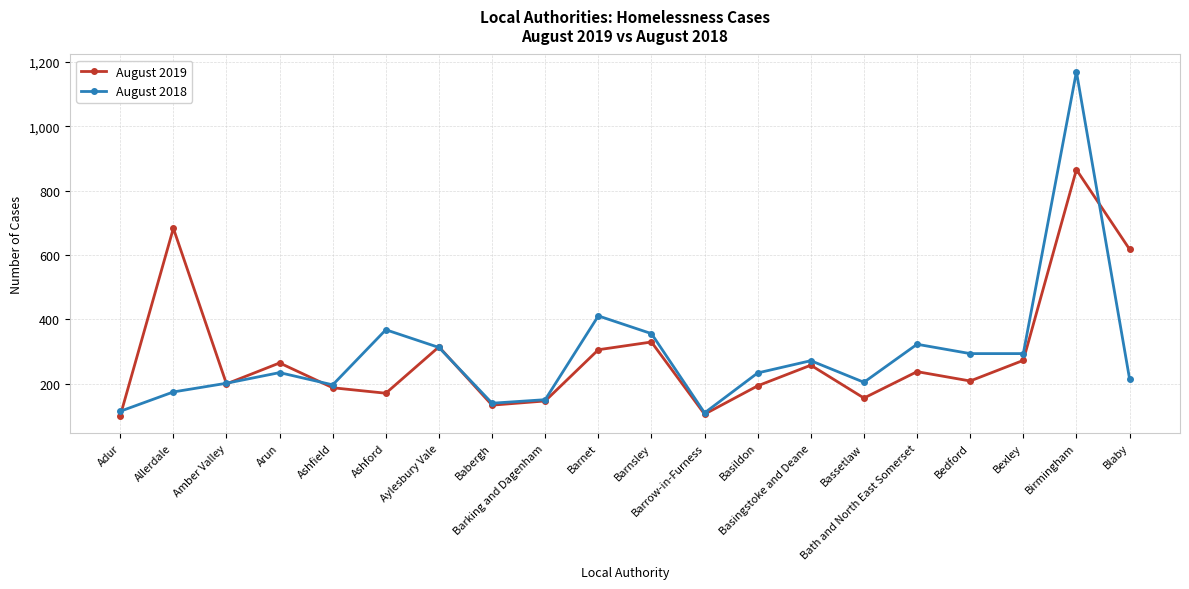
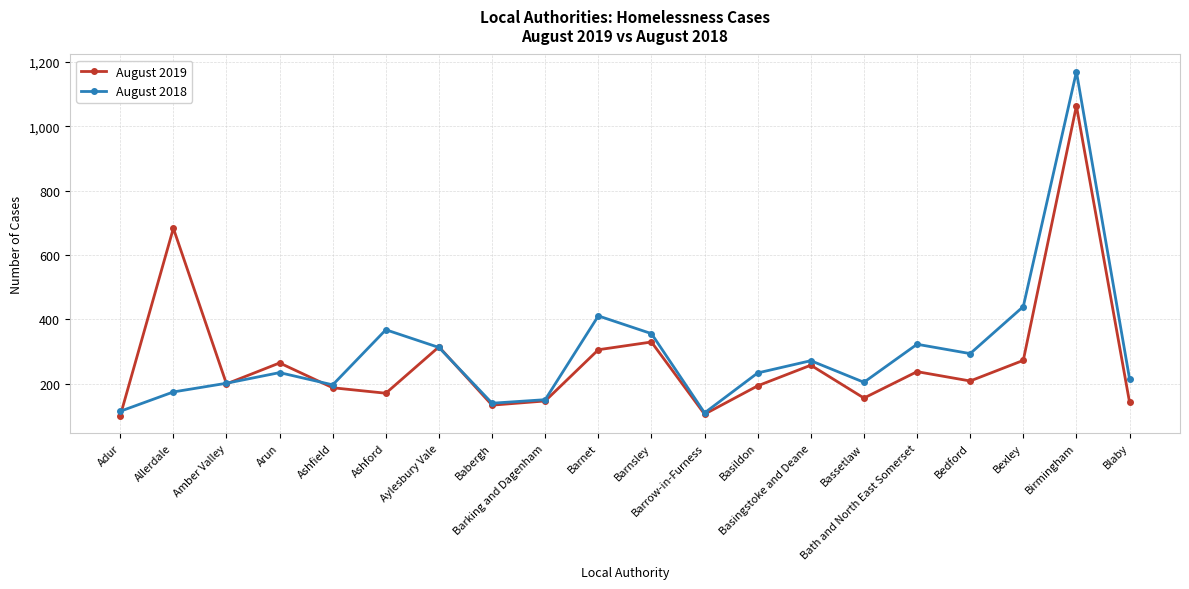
  {
    "August 2019": {
      "Adur": "100",
      "Allerdale": "680",
      "Arun": "270",
      "Ashfield": "190",
      "Ashford": "170",
      "Barnet": "310",
      "Barnsley": "330",
      "Basildon": "190",
      "Basingstoke and Deane": "260",
      "Bassetlaw": "160",
      "Bath and North East Somerset": "240",
      "Bedford": "210",
      "Bexley": "270",
-     "Birmingham": "870",
-     "Blaby": "620"
+     "Birmingham": "1,060",
+     "Blaby": "140"
    },
    "August 2018": {
      "Adur": "120",
      "Allerdale": "180",
      "Arun": "240",
      "Ashfield": "200",
      "Ashford": "370",
      "Barnet": "410",
      "Barnsley": "360",
      "Basildon": "230",
      "Basingstoke and Deane": "270",
      "Bassetlaw": "210",
      "Bath and North East Somerset": "320",
      "Bedford": "290",
-     "Bexley": "290",
+     "Bexley": "440",
      "Birmingham": "1,170",
      "Blaby": "220"
    }
  }
